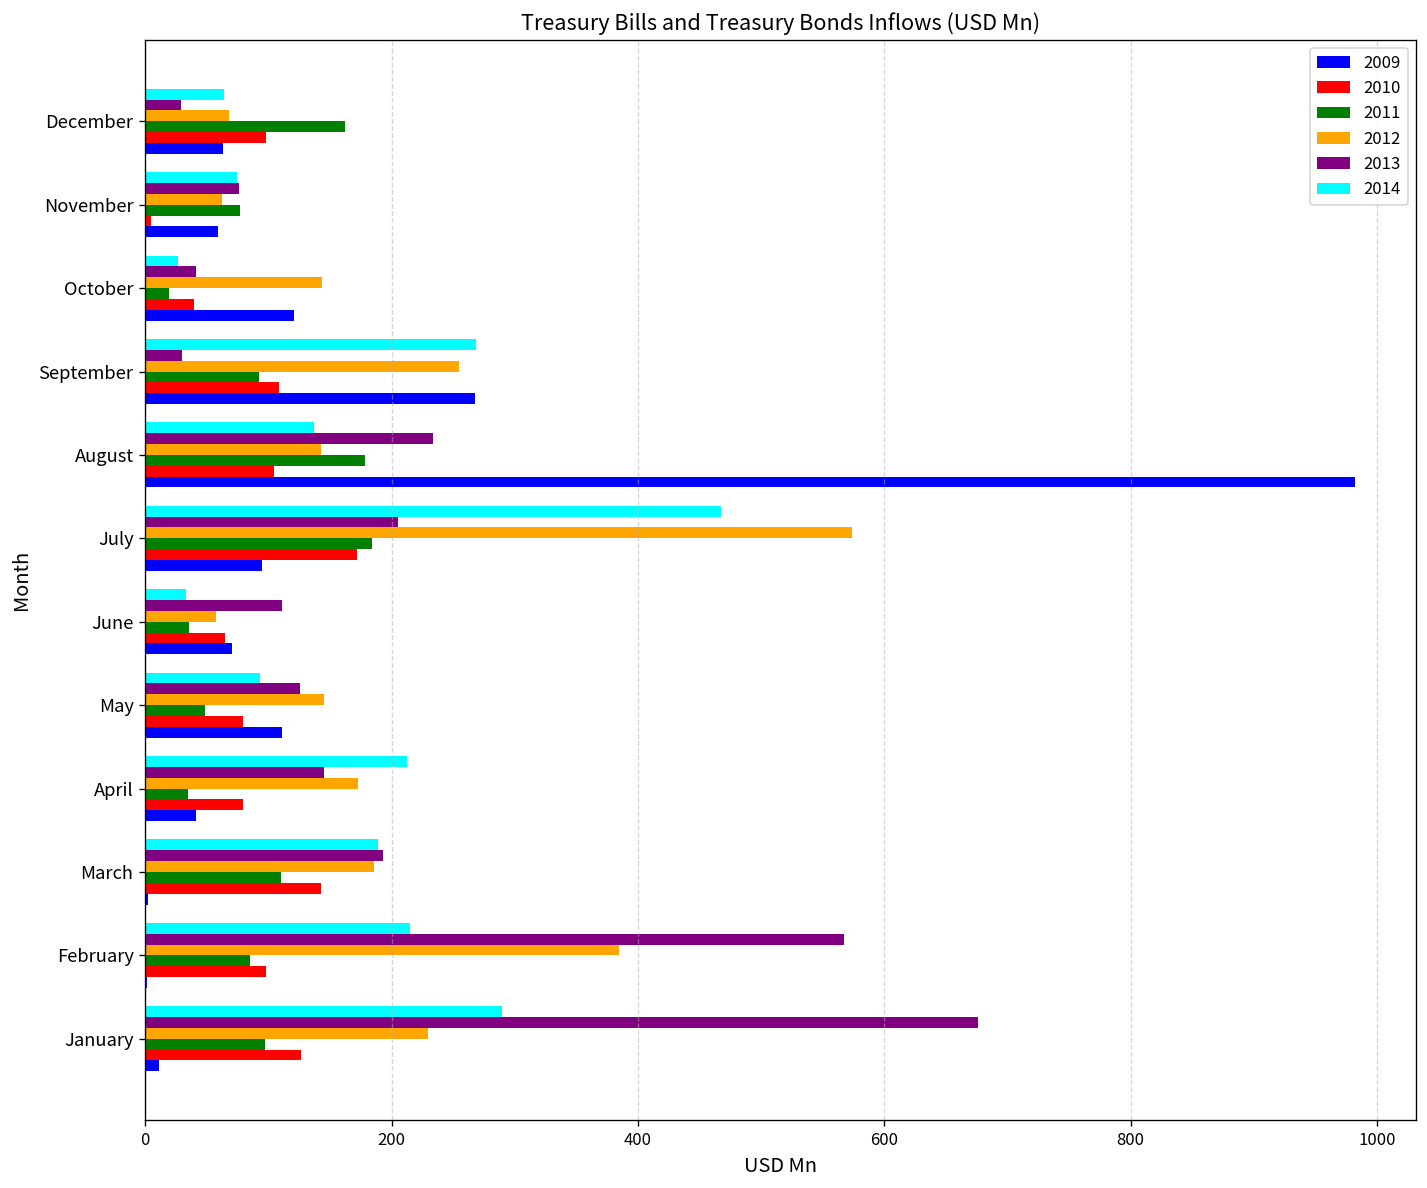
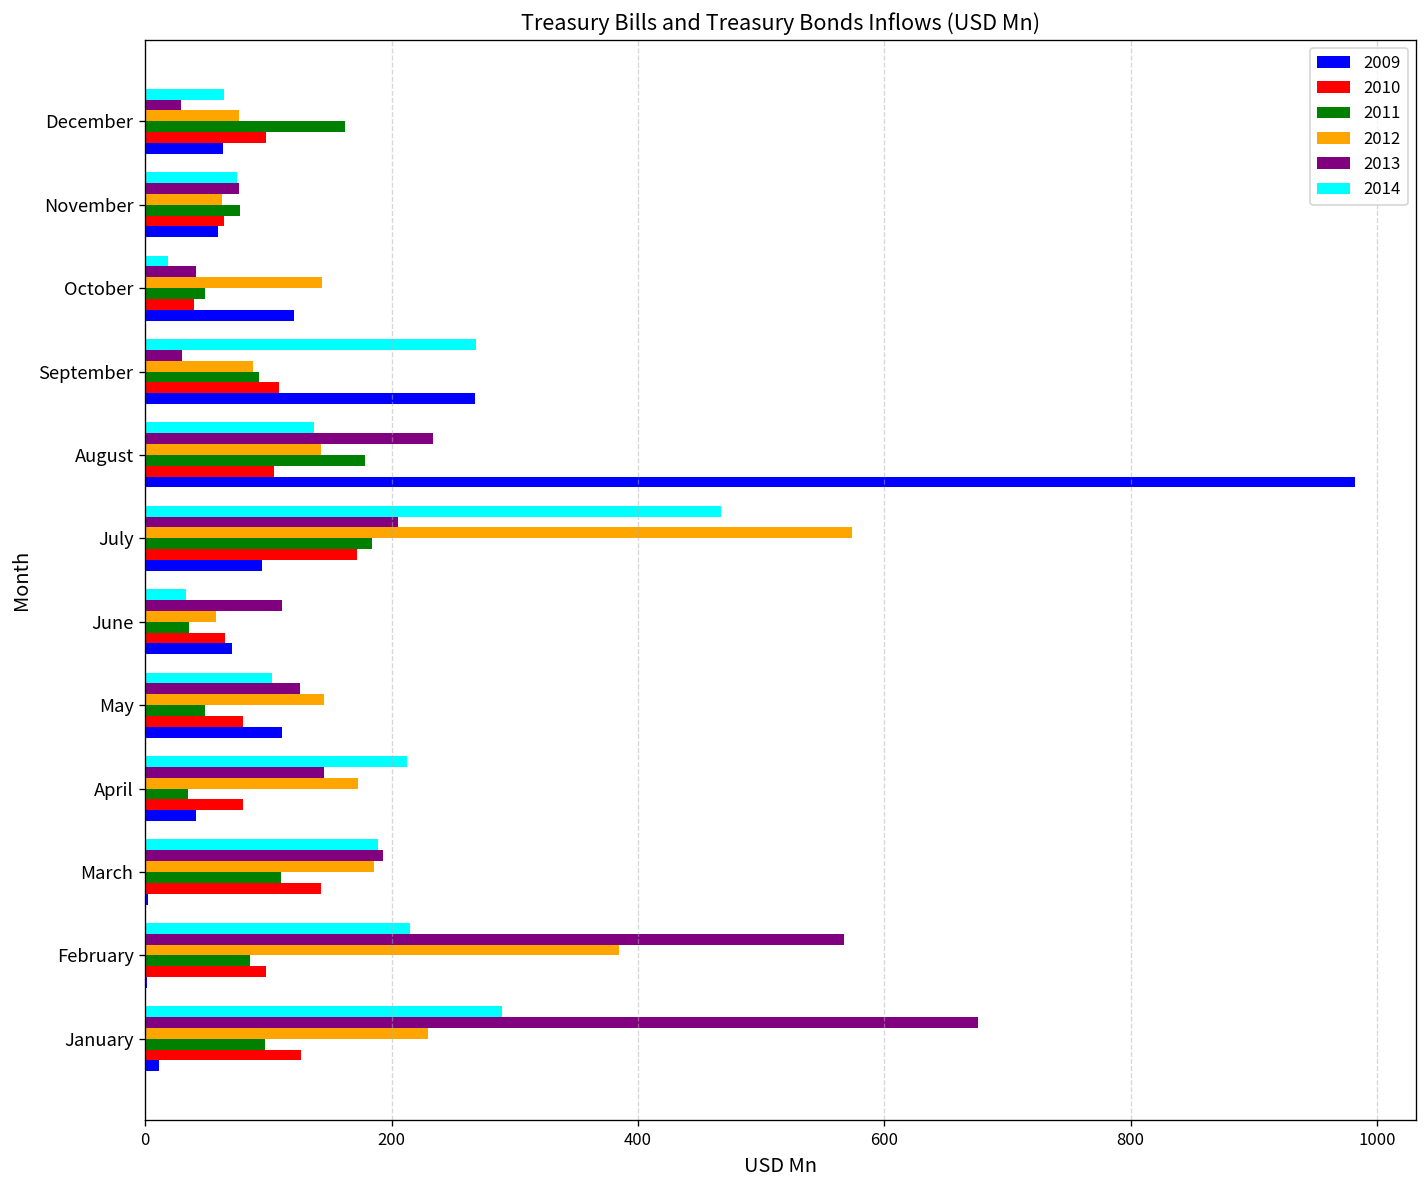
  {
    "2009": {
      "December": 63,
      "November": 59,
      "October": 120,
      "September": 267,
      "August": 983,
      "July": 95,
      "June": 70,
      "May": 111,
      "April": 41,
      "January": 11
    },
    "2010": {
      "December": 98,
-     "November": 5,
+     "November": 64,
      "October": 39,
      "September": 109,
      "August": 104,
      "July": 172,
      "June": 65,
      "May": 80,
      "April": 79,
      "March": 142,
      "February": 98,
      "January": 127
    },
    "2011": {
      "December": 162,
      "November": 77,
-     "October": 20,
+     "October": 48,
      "September": 93,
      "August": 179,
      "July": 184,
      "June": 36,
      "May": 48,
      "April": 35,
      "March": 110,
      "February": 85,
      "January": 98
    },
    "2012": {
-     "December": 68,
+     "December": 76,
      "November": 62,
      "October": 143,
-     "September": 255,
+     "September": 87,
      "August": 142,
      "July": 574,
      "June": 58,
      "May": 145,
      "April": 173,
      "March": 186,
      "February": 385,
      "January": 230
    },
    "2013": {
      "December": 29,
      "November": 76,
      "October": 42,
      "September": 30,
      "August": 234,
      "July": 205,
      "June": 111,
      "May": 126,
      "April": 145,
      "March": 193,
      "February": 568,
      "January": 676
    },
    "2014": {
      "December": 64,
      "November": 74,
-     "October": 27,
+     "October": 18,
      "September": 269,
      "August": 137,
      "July": 468,
      "June": 33,
-     "May": 93,
+     "May": 103,
      "April": 212,
      "March": 189,
      "February": 215,
      "January": 290
    }
  }
